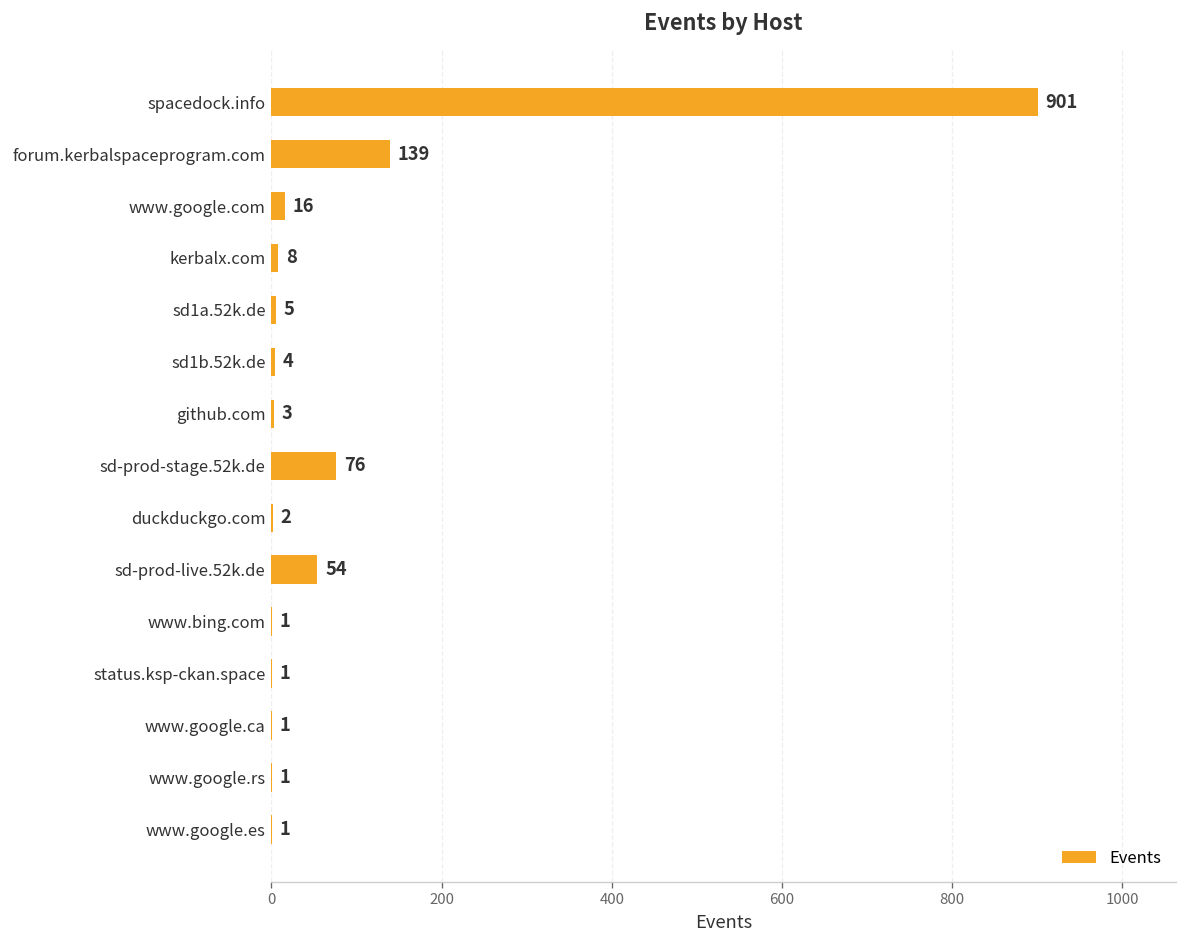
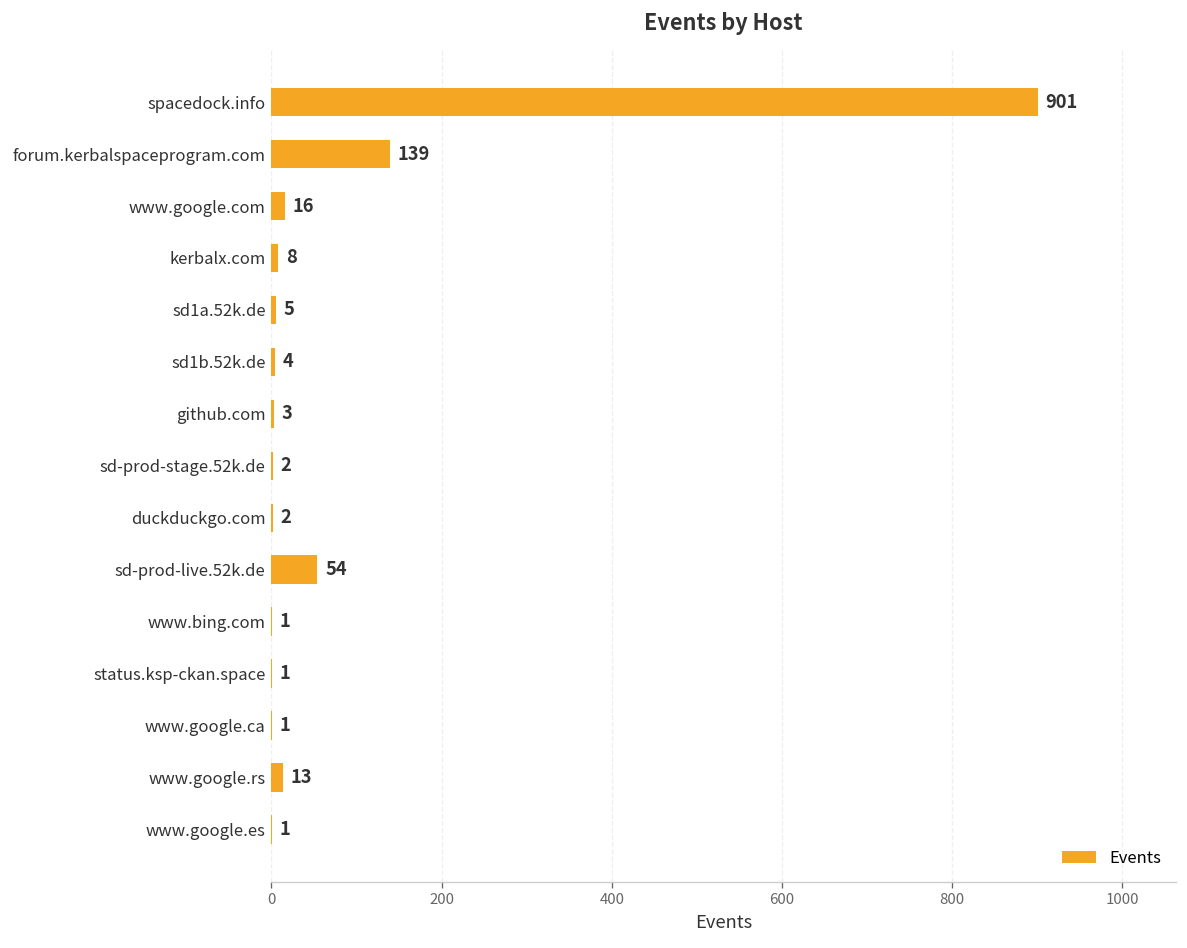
  {
    "spacedock.info": 901,
    "forum.kerbalspaceprogram.com": 139,
    "www.google.com": 16,
    "kerbalx.com": 8,
    "sd1a.52k.de": 5,
    "sd1b.52k.de": 4,
    "github.com": 3,
-   "sd-prod-stage.52k.de": 76,
+   "sd-prod-stage.52k.de": 2,
    "duckduckgo.com": 2,
    "sd-prod-live.52k.de": 54,
    "www.bing.com": 1,
    "status.ksp-ckan.space": 1,
    "www.google.ca": 1,
-   "www.google.rs": 1,
+   "www.google.rs": 13,
    "www.google.es": 1
  }
